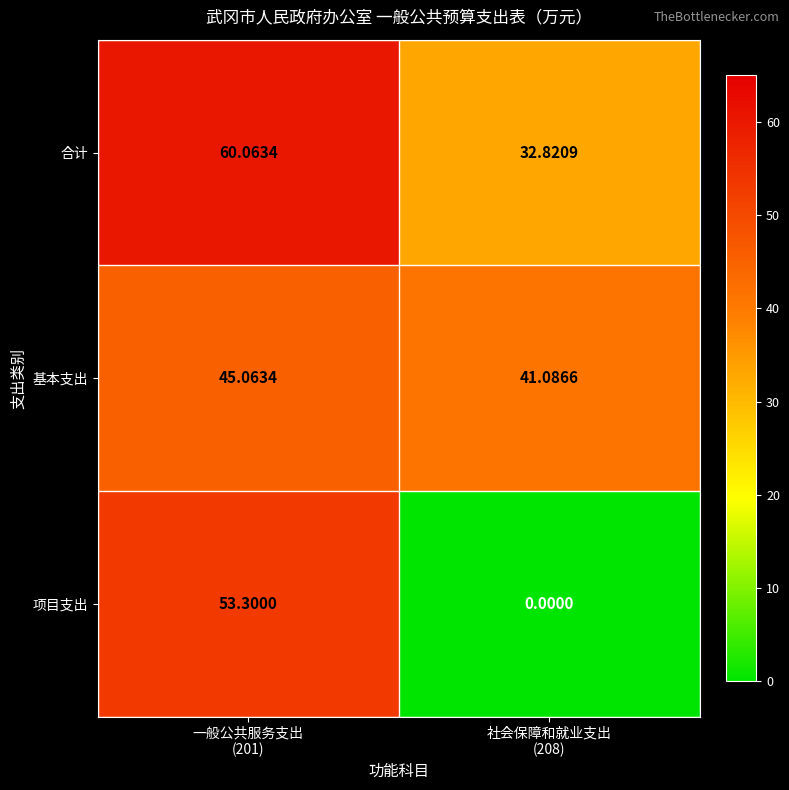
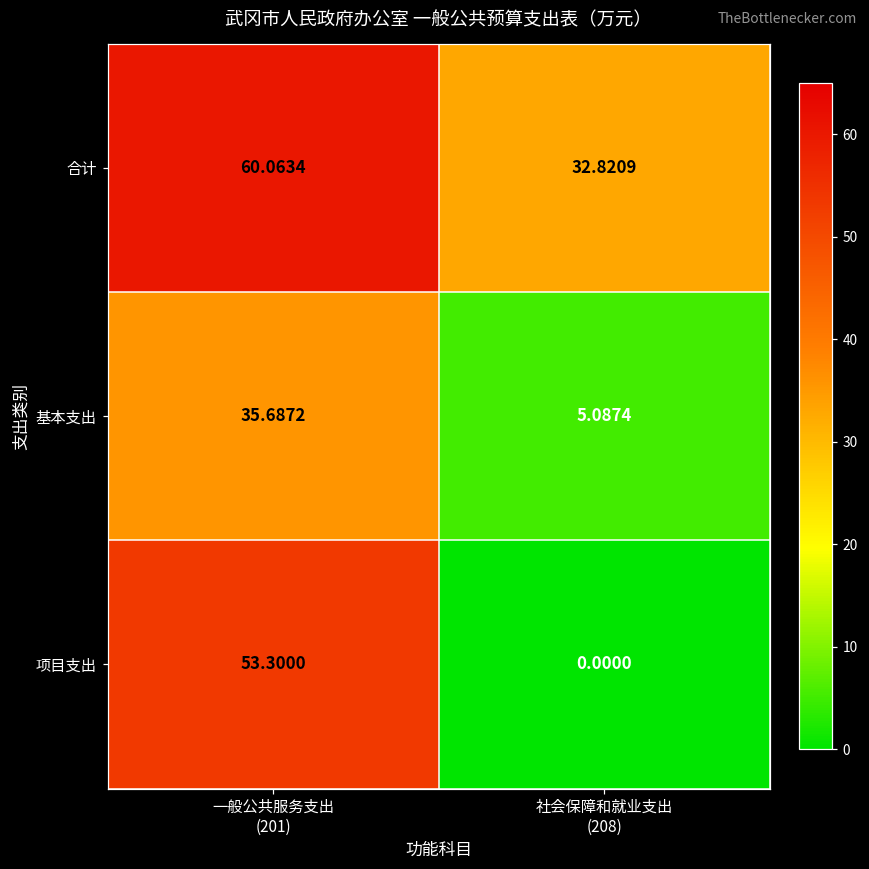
  {
    "合计": {
      "一般公共服务支出 (201)": 60.0634,
      "社会保障和就业支出 (208)": 32.8209
    },
    "基本支出": {
-     "一般公共服务支出 (201)": 45.0634,
-     "社会保障和就业支出 (208)": 41.0866
+     "一般公共服务支出 (201)": 35.6872,
+     "社会保障和就业支出 (208)": 5.0874
    },
    "项目支出": {
      "一般公共服务支出 (201)": 53.3000,
      "社会保障和就业支出 (208)": 0.0000
    }
  }
